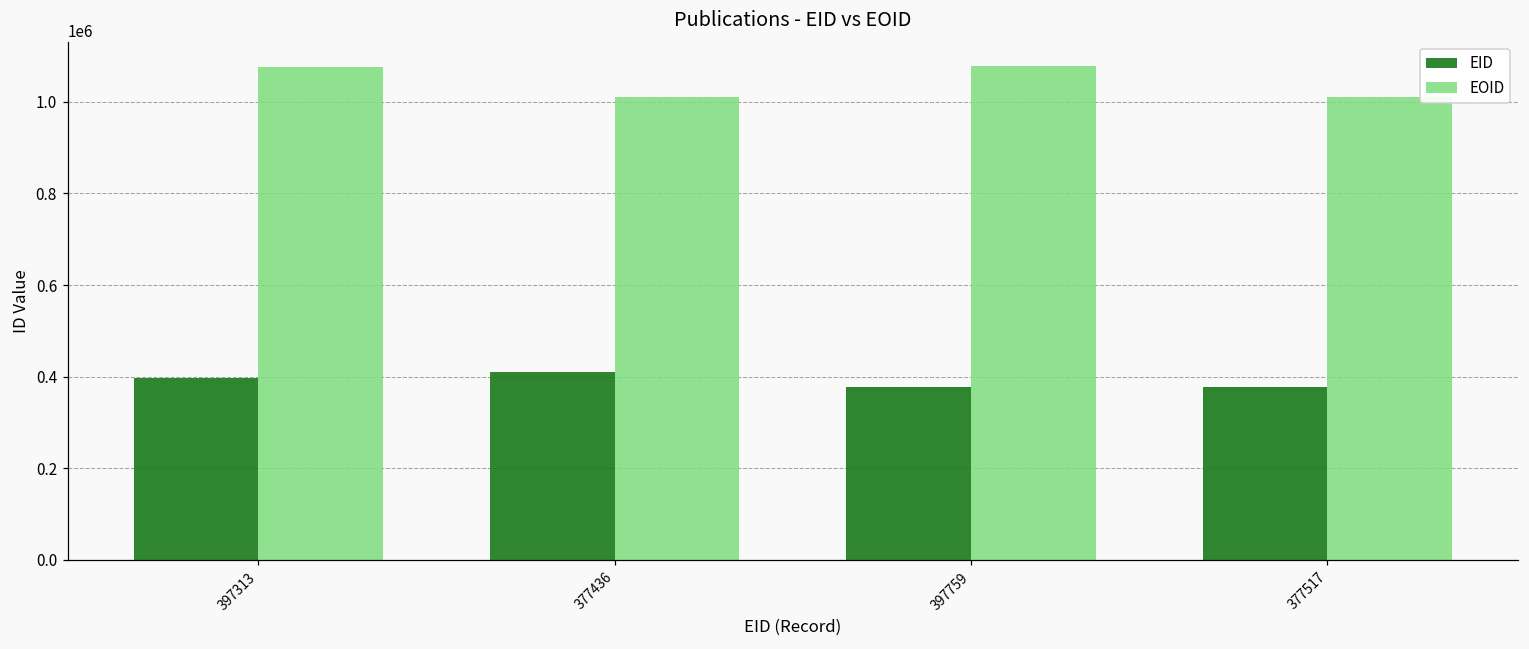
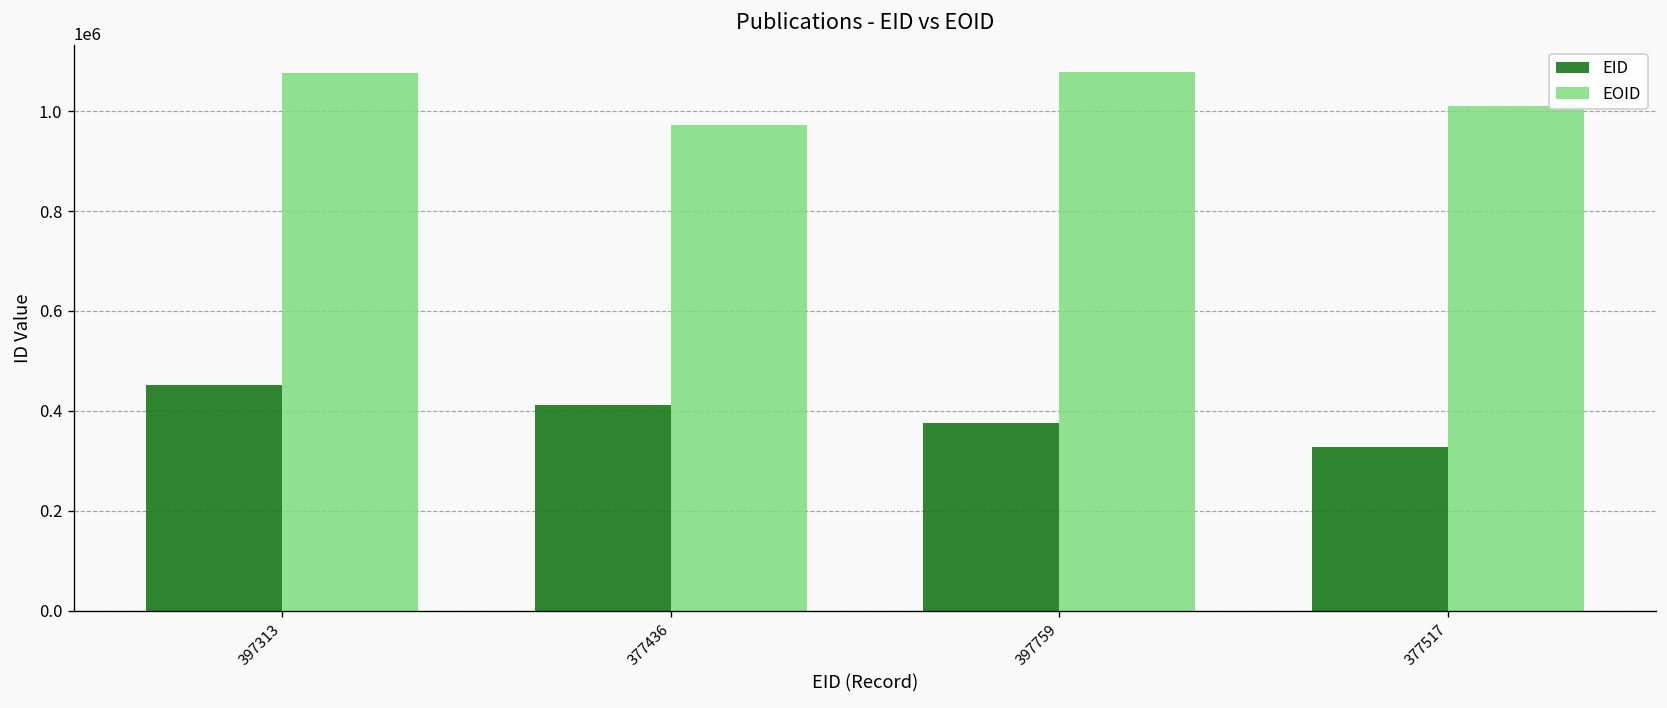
  {
    "EID": {
-     "397313": 400000,
+     "397313": 450000,
      "377436": 410000,
      "397759": 380000,
-     "377517": 380000
+     "377517": 330000
    },
    "EOID": {
      "397313": 1080000,
-     "377436": 1010000,
+     "377436": 970000,
      "397759": 1080000,
      "377517": 1010000
    }
  }
